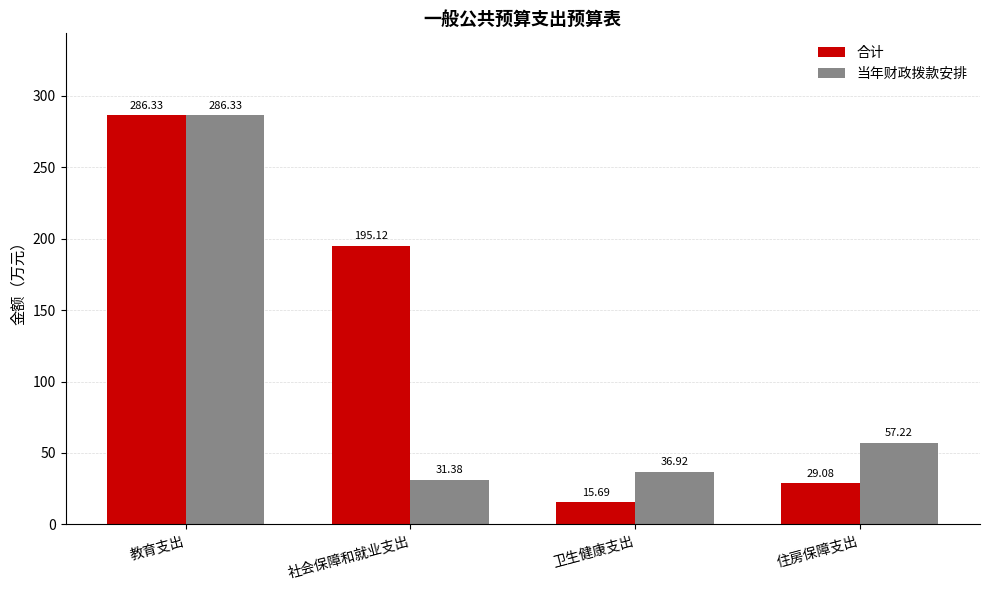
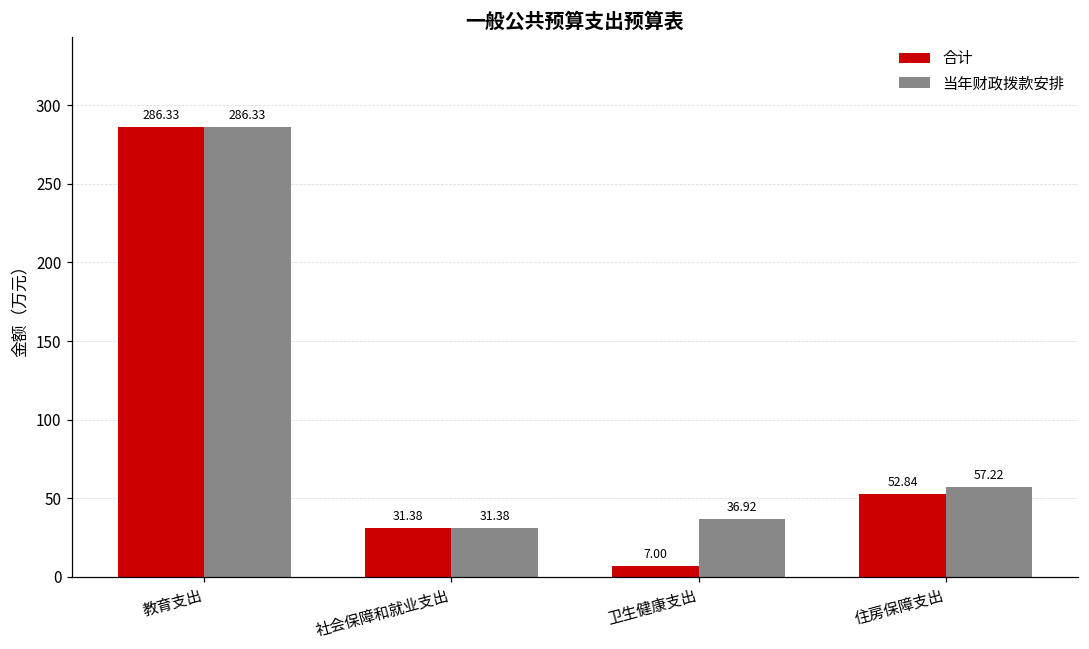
  {
    "合计": {
      "教育支出": 286.33,
-     "社会保障和就业支出": 195.12,
-     "卫生健康支出": 15.69,
-     "住房保障支出": 29.08
+     "社会保障和就业支出": 31.38,
+     "卫生健康支出": 7.00,
+     "住房保障支出": 52.84
    },
    "当年财政拨款安排": {
      "教育支出": 286.33,
      "社会保障和就业支出": 31.38,
      "卫生健康支出": 36.92,
      "住房保障支出": 57.22
    }
  }
